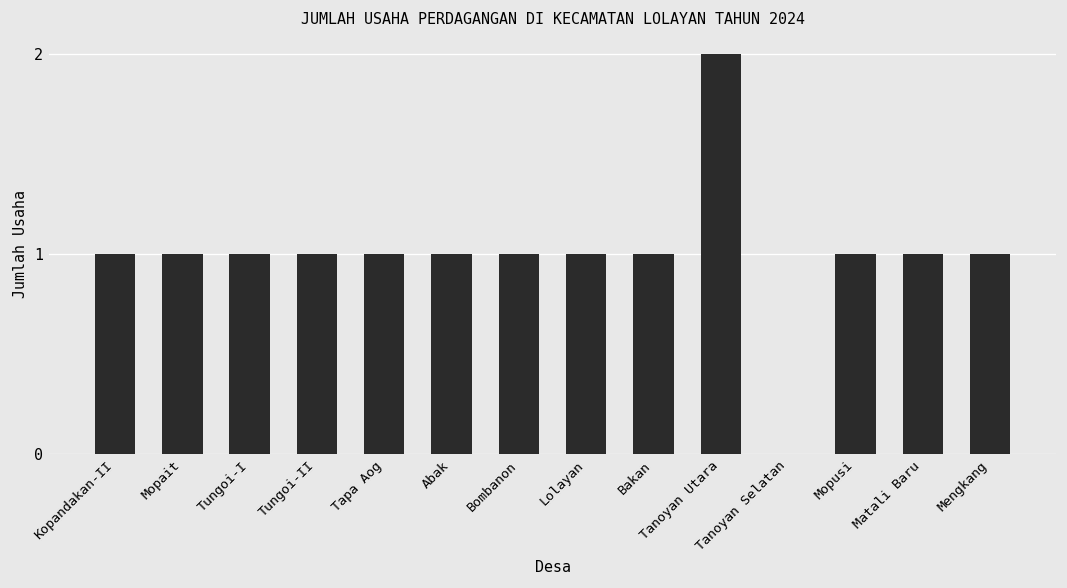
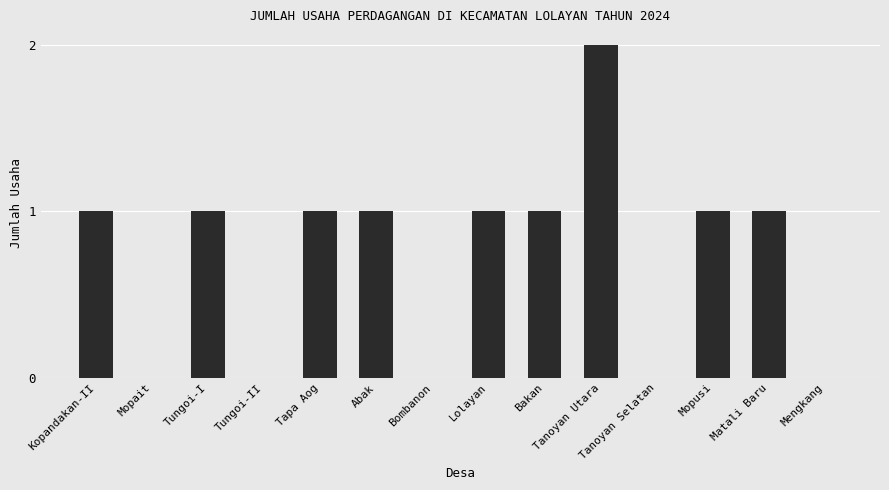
  {
    "Kopandakan-II": 1,
-   "Mopait": 1,
+   "Mopait": 0,
    "Tungoi-I": 1,
-   "Tungoi-II": 1,
+   "Tungoi-II": 0,
    "Tapa Aog": 1,
    "Abak": 1,
-   "Bombanon": 1,
+   "Bombanon": 0,
    "Lolayan": 1,
    "Bakan": 1,
    "Tanoyan Utara": 2,
    "Tanoyan Selatan": 0,
    "Mopusi": 1,
    "Matali Baru": 1,
-   "Mengkang": 1
+   "Mengkang": 0
  }
